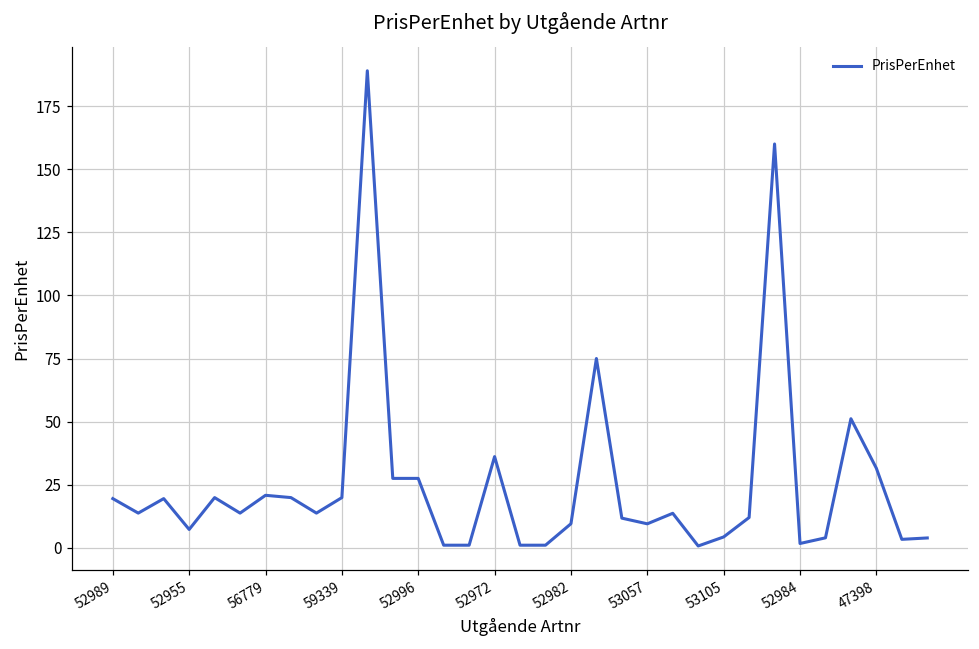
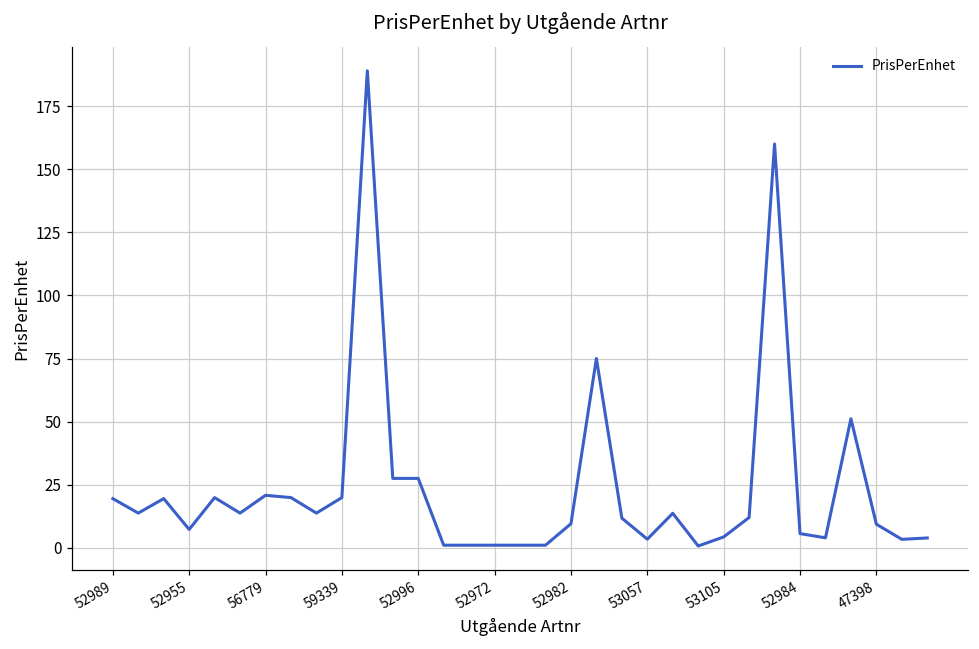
  {
    "52989": 19,
    "52955": 7,
    "56779": 21,
    "59339": 20,
    "52996": 28,
-   "52972": 36,
+   "52972": 1,
    "52982": 10,
-   "53057": 10,
+   "53057": 3,
    "53105": 4,
-   "52984": 2,
-   "47398": 32
+   "52984": 6,
+   "47398": 9
  }
